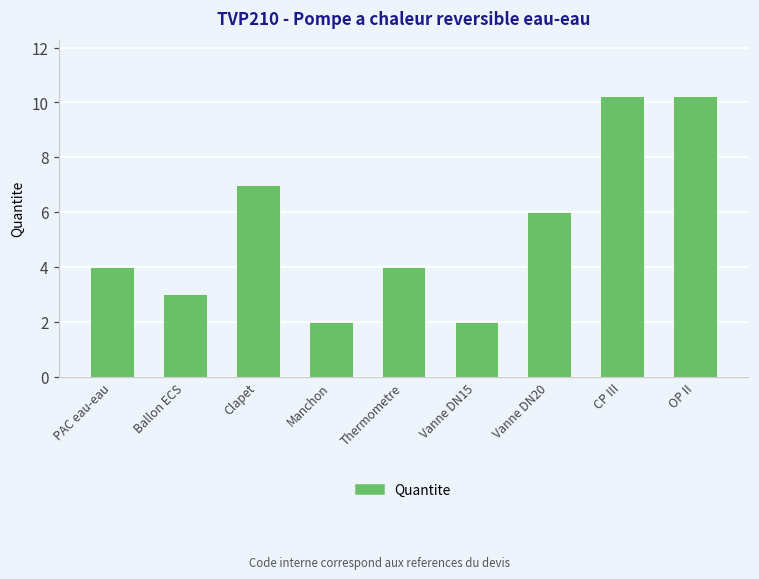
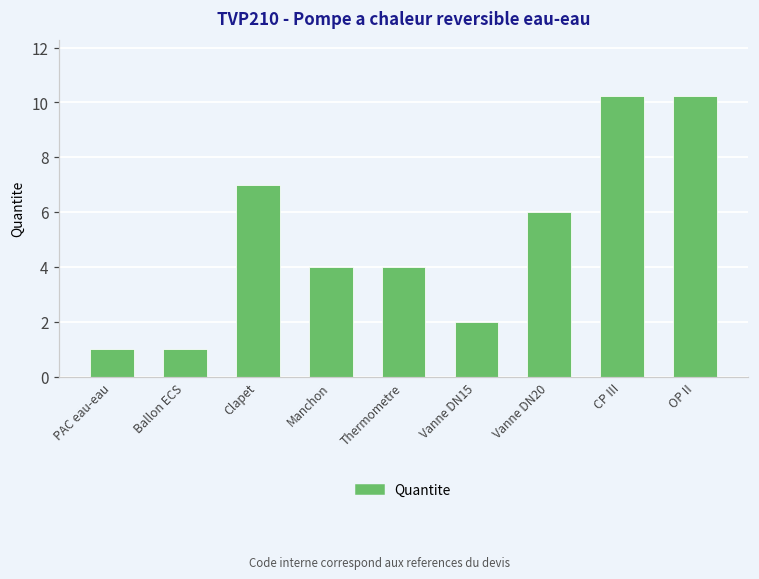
  {
-   "PAC eau-eau": 4,
-   "Ballon ECS": 3,
+   "PAC eau-eau": 1,
+   "Ballon ECS": 1,
    "Clapet": 7,
-   "Manchon": 2,
+   "Manchon": 4,
    "Thermometre": 4,
    "Vanne DN15": 2,
    "Vanne DN20": 6,
    "CP III": 10.2,
    "OP II": 10.2
  }
